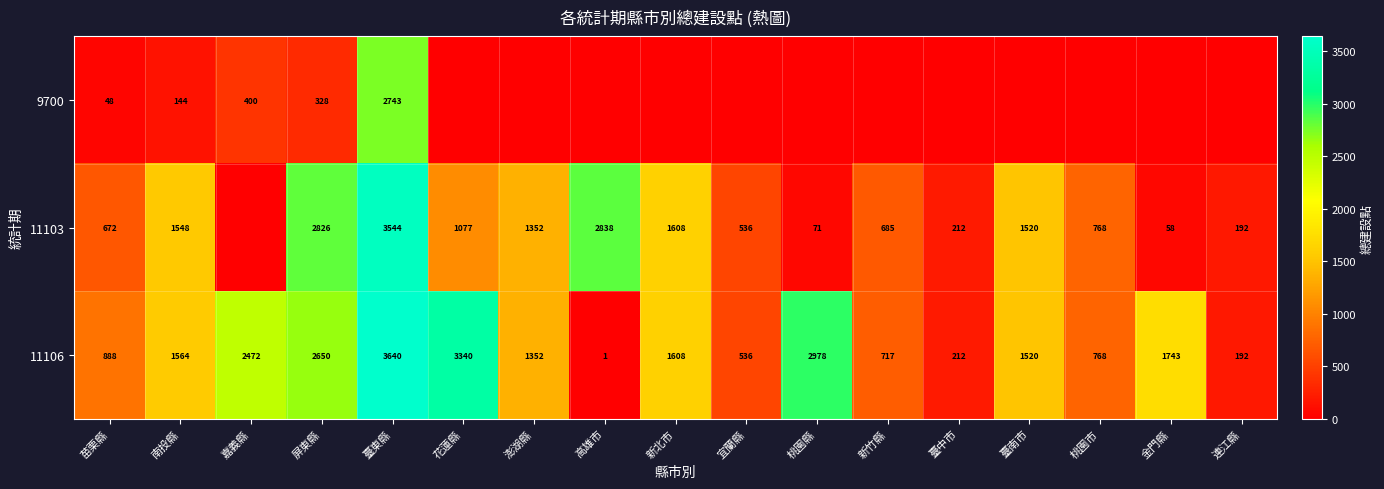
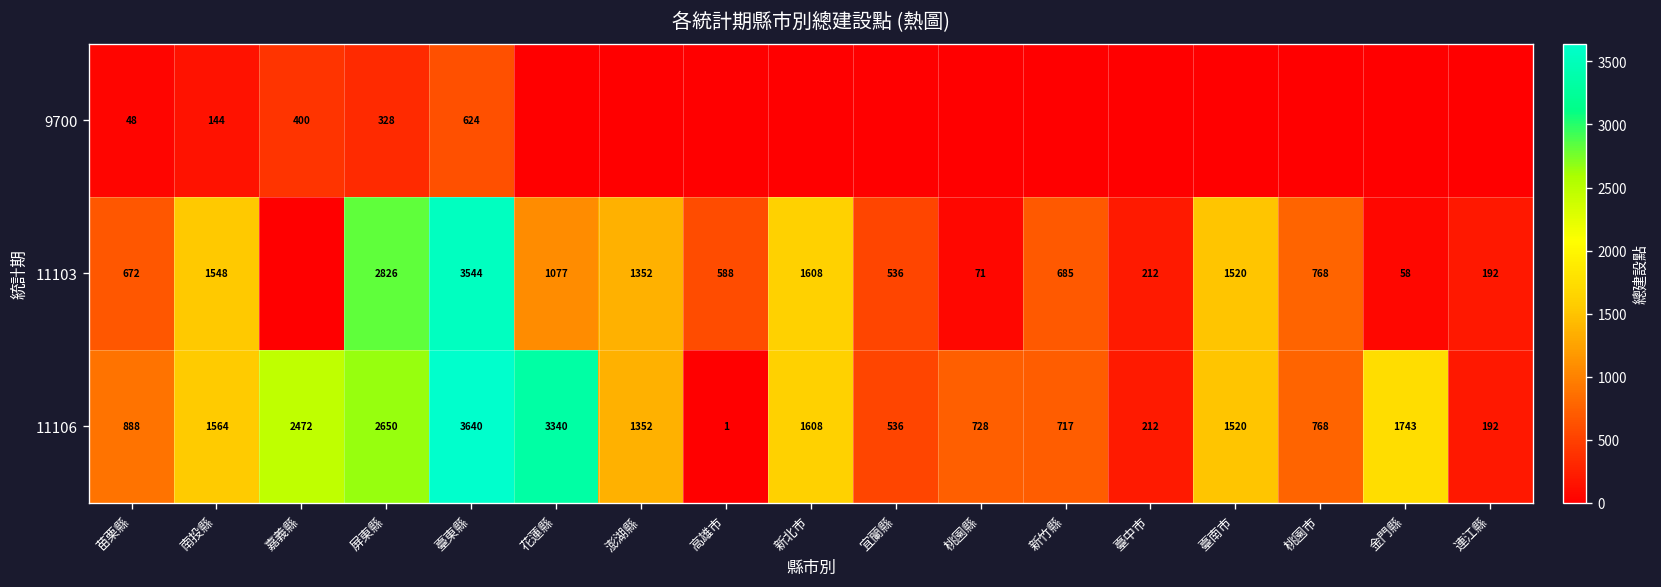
  {
    "9700": {
      "苗栗縣": 48,
      "南投縣": 144,
      "嘉義縣": 400,
      "屏東縣": 328,
-     "臺東縣": 2743
+     "臺東縣": 624
    },
    "11103": {
      "苗栗縣": 672,
      "南投縣": 1548,
      "屏東縣": 2826,
      "臺東縣": 3544,
      "花蓮縣": 1077,
      "澎湖縣": 1352,
-     "高雄市": 2838,
+     "高雄市": 588,
      "新北市": 1608,
      "宜蘭縣": 536,
      "桃園縣": 71,
      "新竹縣": 685,
      "臺中市": 212,
      "臺南市": 1520,
      "桃園市": 768,
      "金門縣": 58,
      "連江縣": 192
    },
    "11106": {
      "苗栗縣": 888,
      "南投縣": 1564,
      "嘉義縣": 2472,
      "屏東縣": 2650,
      "臺東縣": 3640,
      "花蓮縣": 3340,
      "澎湖縣": 1352,
      "高雄市": 1,
      "新北市": 1608,
      "宜蘭縣": 536,
-     "桃園縣": 2978,
+     "桃園縣": 728,
      "新竹縣": 717,
      "臺中市": 212,
      "臺南市": 1520,
      "桃園市": 768,
      "金門縣": 1743,
      "連江縣": 192
    }
  }
